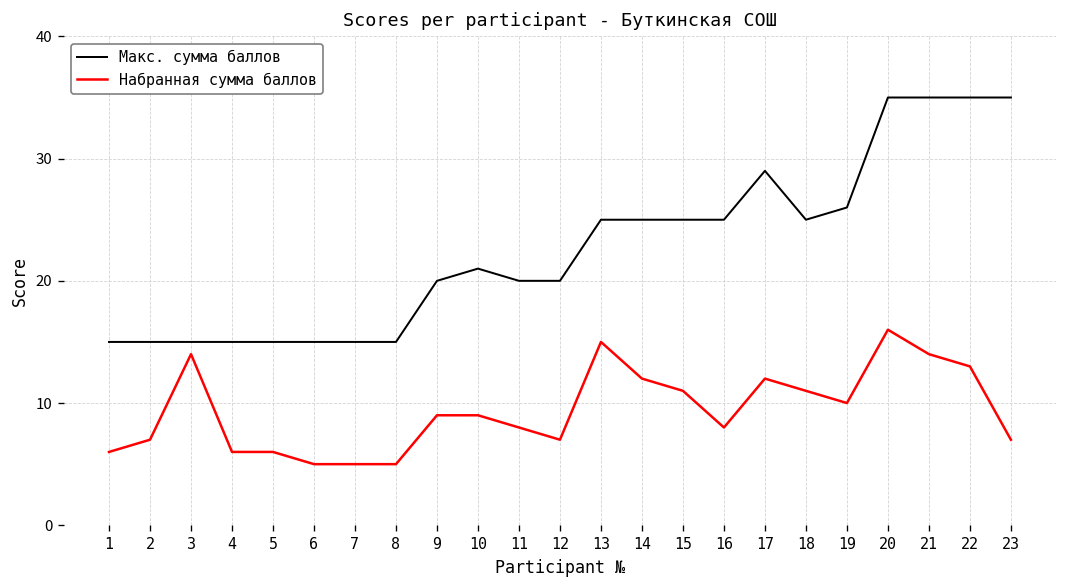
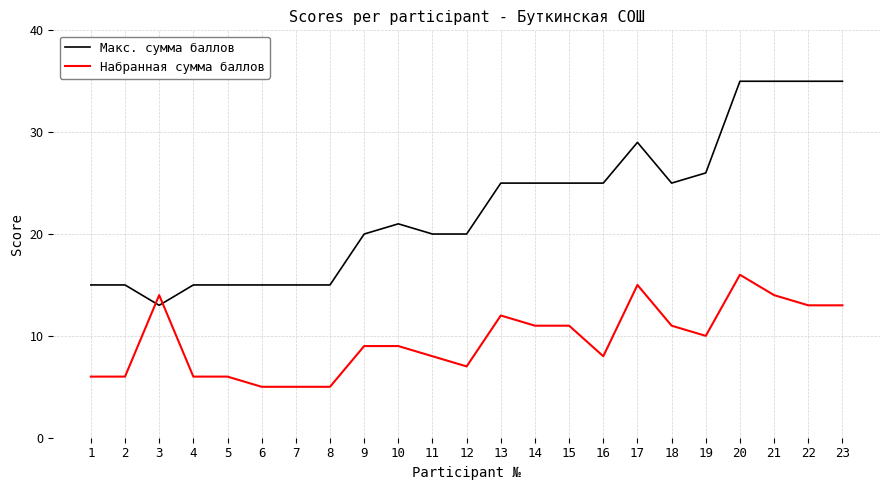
  {
    "Макс. сумма баллов": {
      "1": 15,
      "2": 15,
-     "3": 15,
+     "3": 13,
      "4": 15,
      "5": 15,
      "6": 15,
      "7": 15,
      "8": 15,
      "9": 20,
      "10": 21,
      "11": 20,
      "12": 20,
      "13": 25,
      "14": 25,
      "15": 25,
      "16": 25,
      "17": 29,
      "18": 25,
      "19": 26,
      "20": 35,
      "21": 35,
      "22": 35,
      "23": 35
    },
    "Набранная сумма баллов": {
      "1": 6,
-     "2": 7,
+     "2": 6,
      "3": 14,
      "4": 6,
      "5": 6,
      "6": 5,
      "7": 5,
      "8": 5,
      "9": 9,
      "10": 9,
      "11": 8,
      "12": 7,
-     "13": 15,
-     "14": 12,
+     "13": 12,
+     "14": 11,
      "15": 11,
      "16": 8,
-     "17": 12,
+     "17": 15,
      "18": 11,
      "19": 10,
      "20": 16,
      "21": 14,
      "22": 13,
-     "23": 7
+     "23": 13
    }
  }
